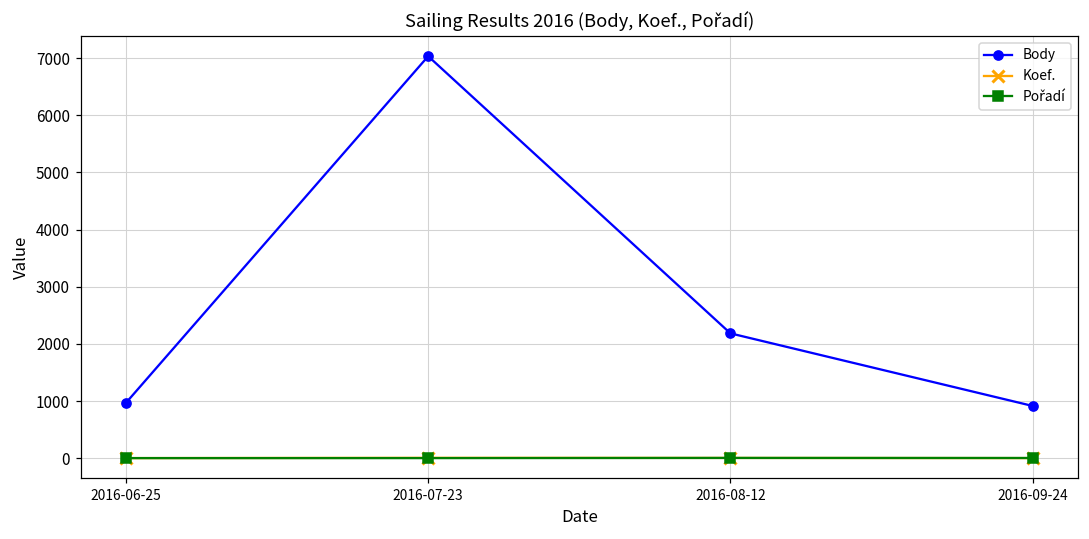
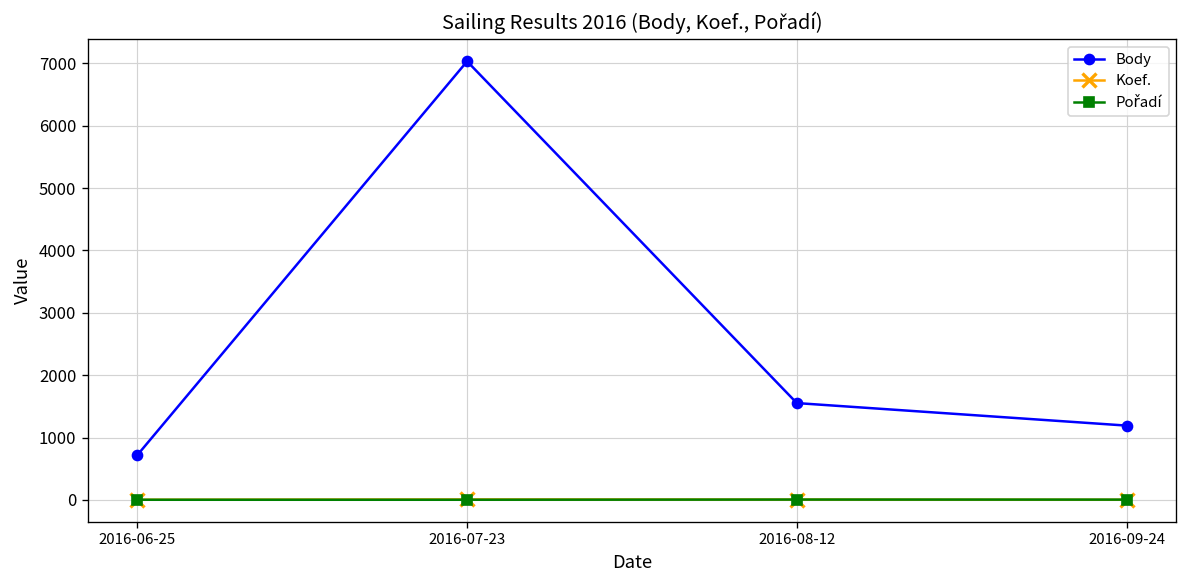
  {
    "Body": {
-     "2016-06-25": 1000,
+     "2016-06-25": 700,
      "2016-07-23": 7000,
-     "2016-08-12": 2200,
-     "2016-09-24": 900
+     "2016-08-12": 1600,
+     "2016-09-24": 1200
    },
    "Pořadí": {
      "2016-06-25": 0,
      "2016-07-23": 0,
      "2016-08-12": 0,
      "2016-09-24": 0
    }
  }
